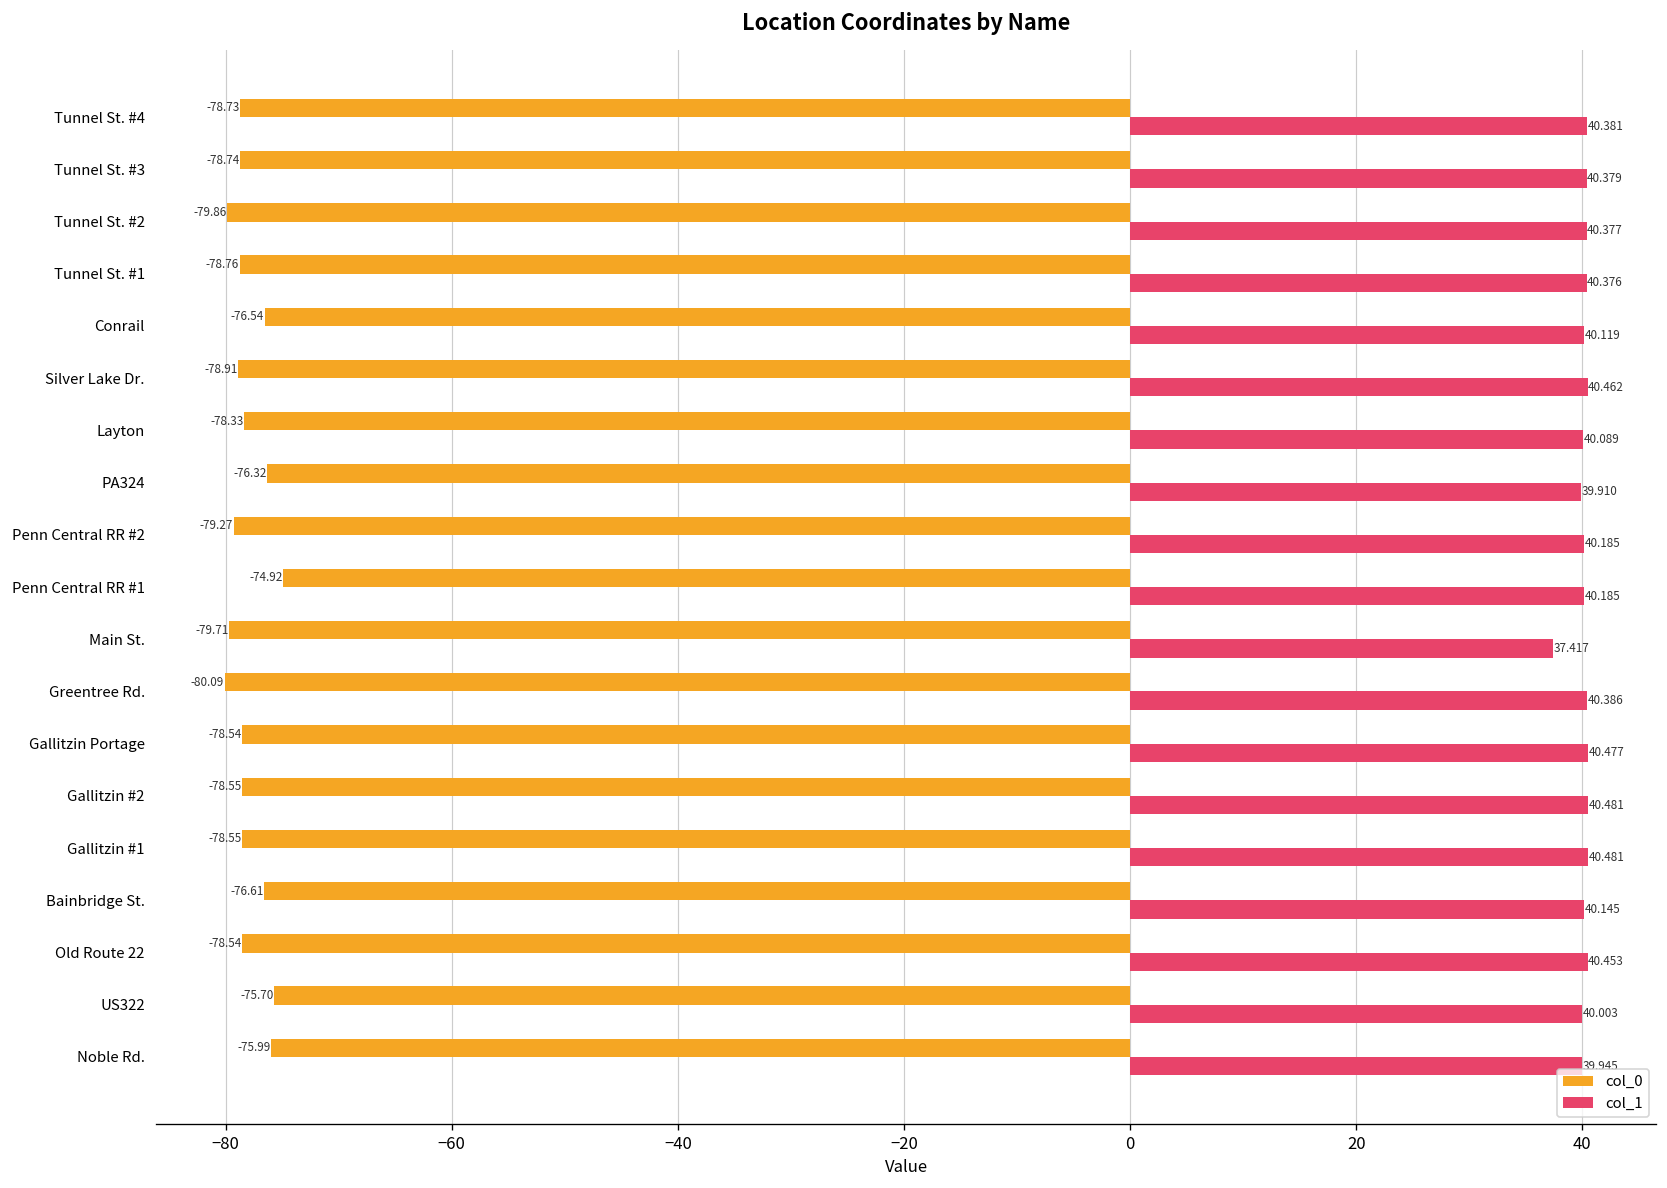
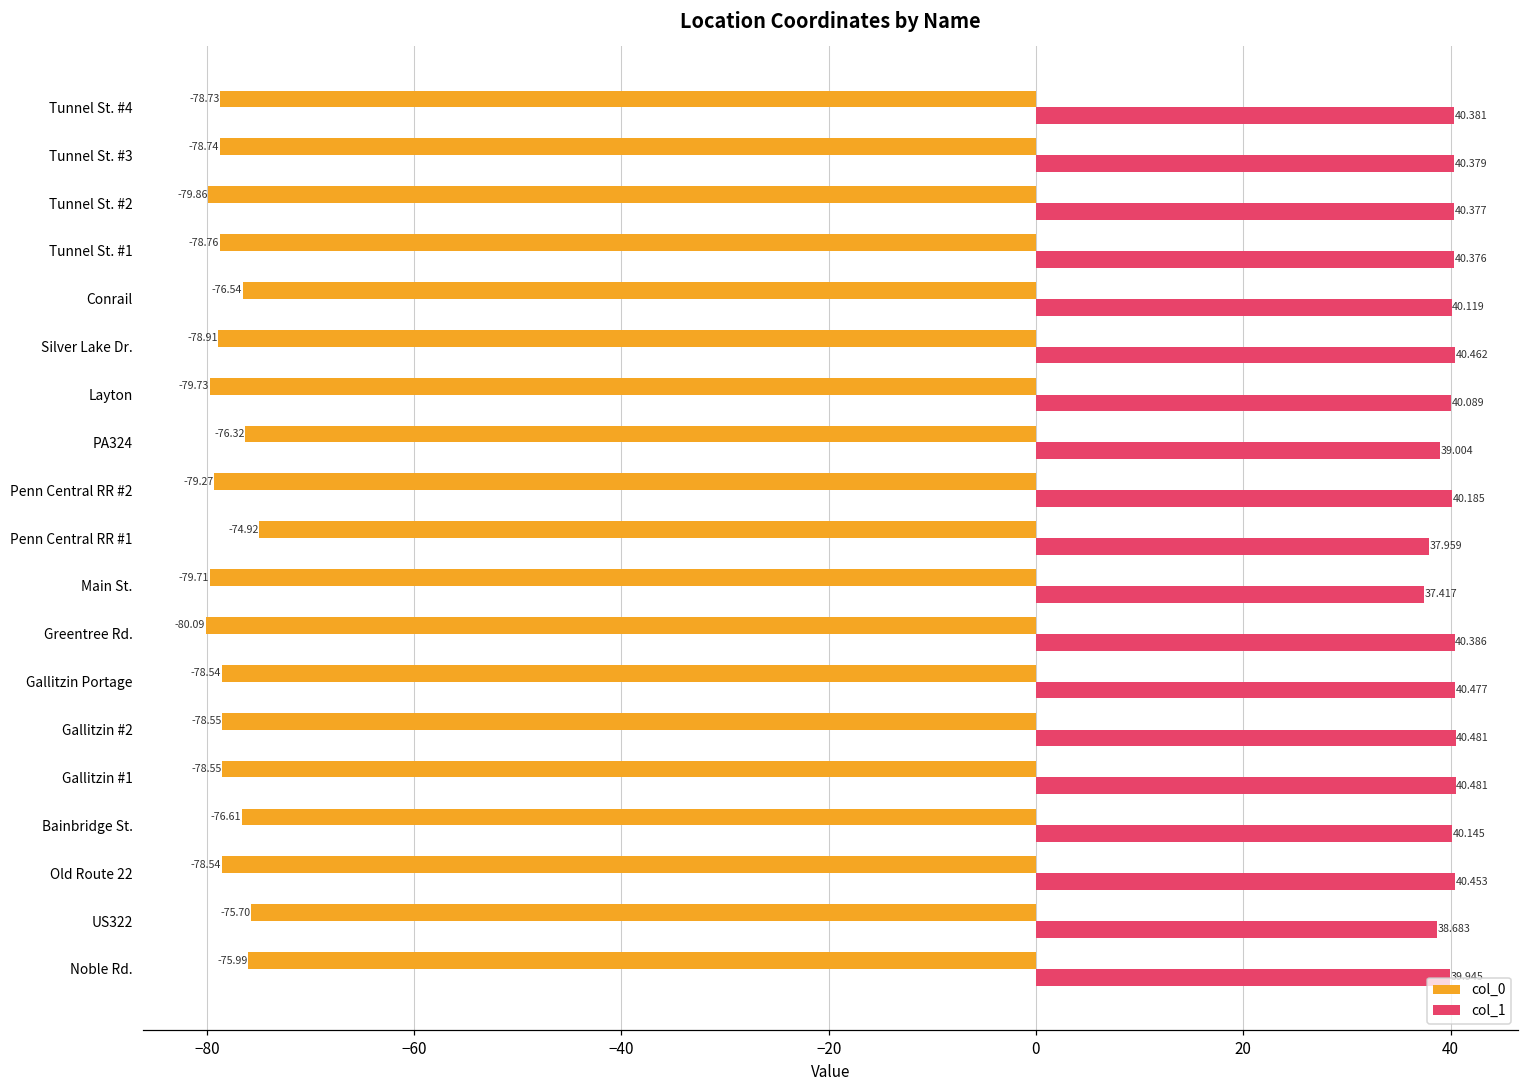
  {
    "col_0": {
      "Tunnel St. #4": -78.73,
      "Tunnel St. #3": -78.74,
      "Tunnel St. #2": -79.86,
      "Tunnel St. #1": -78.76,
      "Conrail": -76.54,
      "Silver Lake Dr.": -78.91,
-     "Layton": -78.33,
+     "Layton": -79.73,
      "PA324": -76.32,
      "Penn Central RR #2": -79.27,
      "Penn Central RR #1": -74.92,
      "Main St.": -79.71,
      "Greentree Rd.": -80.09,
      "Gallitzin Portage": -78.54,
      "Gallitzin #2": -78.55,
      "Gallitzin #1": -78.55,
      "Bainbridge St.": -76.61,
      "Old Route 22": -78.54,
      "US322": -75.70,
      "Noble Rd.": -75.99
    },
    "col_1": {
      "Tunnel St. #4": 40.381,
      "Tunnel St. #3": 40.379,
      "Tunnel St. #2": 40.377,
      "Tunnel St. #1": 40.376,
      "Conrail": 40.119,
      "Silver Lake Dr.": 40.462,
      "Layton": 40.089,
-     "PA324": 39.910,
+     "PA324": 39.004,
      "Penn Central RR #2": 40.185,
-     "Penn Central RR #1": 40.185,
+     "Penn Central RR #1": 37.959,
      "Main St.": 37.417,
      "Greentree Rd.": 40.386,
      "Gallitzin Portage": 40.477,
      "Gallitzin #2": 40.481,
      "Gallitzin #1": 40.481,
      "Bainbridge St.": 40.145,
      "Old Route 22": 40.453,
-     "US322": 40.003
+     "US322": 38.683
    }
  }
